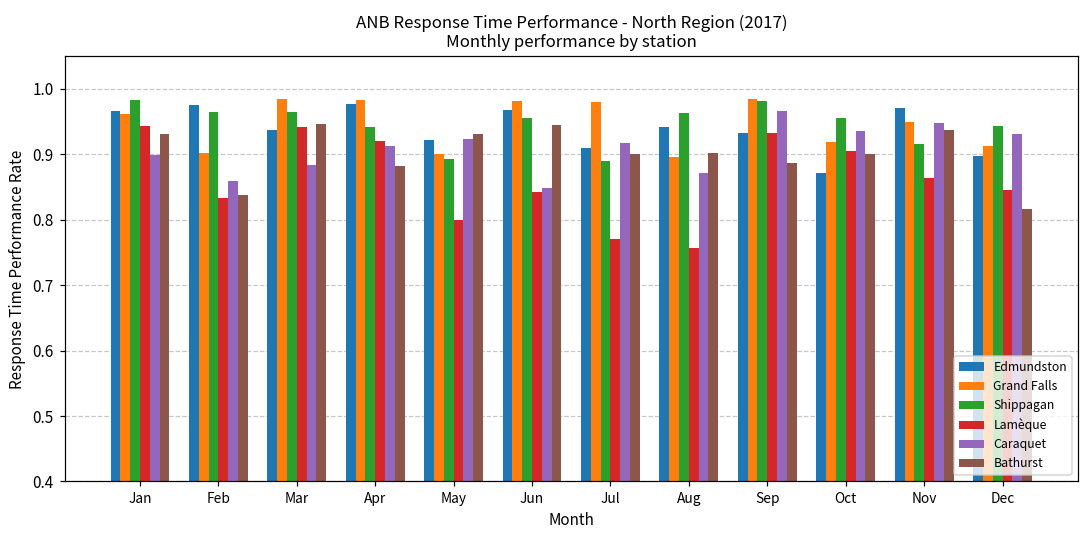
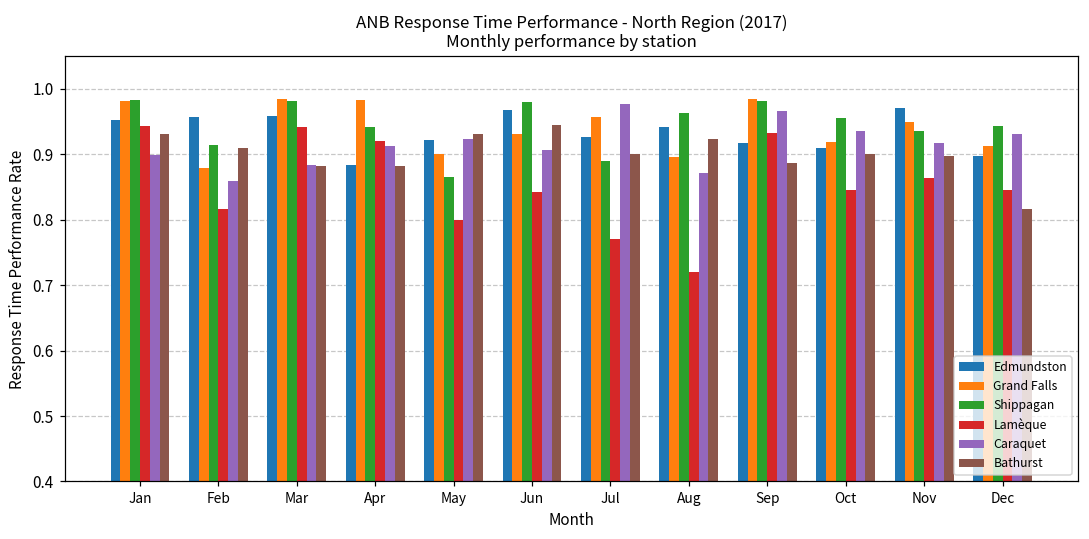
  {
    "Edmundston": {
-     "Jan": 0.97,
-     "Feb": 0.98,
-     "Mar": 0.94,
-     "Apr": 0.98,
+     "Jan": 0.95,
+     "Feb": 0.96,
+     "Mar": 0.96,
+     "Apr": 0.88,
      "May": 0.92,
      "Jun": 0.97,
-     "Jul": 0.91,
+     "Jul": 0.93,
      "Aug": 0.94,
-     "Sep": 0.93,
-     "Oct": 0.87,
+     "Sep": 0.92,
+     "Oct": 0.91,
      "Nov": 0.97,
      "Dec": 0.90
    },
    "Grand Falls": {
-     "Jan": 0.96,
-     "Feb": 0.90,
+     "Jan": 0.98,
+     "Feb": 0.88,
      "Mar": 0.98,
      "Apr": 0.98,
      "May": 0.90,
-     "Jun": 0.98,
-     "Jul": 0.98,
+     "Jun": 0.93,
+     "Jul": 0.96,
      "Aug": 0.90,
      "Sep": 0.98,
      "Oct": 0.92,
      "Nov": 0.95,
      "Dec": 0.91
    },
    "Shippagan": {
      "Jan": 0.98,
-     "Feb": 0.96,
-     "Mar": 0.97,
+     "Feb": 0.91,
+     "Mar": 0.98,
      "Apr": 0.94,
-     "May": 0.89,
-     "Jun": 0.96,
+     "May": 0.87,
+     "Jun": 0.98,
      "Jul": 0.89,
      "Aug": 0.96,
      "Sep": 0.98,
      "Oct": 0.96,
-     "Nov": 0.92,
+     "Nov": 0.94,
      "Dec": 0.94
    },
    "Lamèque": {
      "Jan": 0.94,
-     "Feb": 0.83,
+     "Feb": 0.82,
      "Mar": 0.94,
      "Apr": 0.92,
      "May": 0.80,
      "Jun": 0.84,
      "Jul": 0.77,
-     "Aug": 0.76,
+     "Aug": 0.72,
      "Sep": 0.93,
-     "Oct": 0.90,
+     "Oct": 0.85,
      "Nov": 0.86,
      "Dec": 0.85
    },
    "Caraquet": {
      "Jan": 0.90,
      "Feb": 0.86,
      "Mar": 0.88,
      "Apr": 0.91,
      "May": 0.92,
-     "Jun": 0.85,
-     "Jul": 0.92,
+     "Jun": 0.91,
+     "Jul": 0.98,
      "Aug": 0.87,
      "Sep": 0.97,
      "Oct": 0.94,
-     "Nov": 0.95,
+     "Nov": 0.92,
      "Dec": 0.93
    },
    "Bathurst": {
      "Jan": 0.93,
-     "Feb": 0.84,
-     "Mar": 0.95,
+     "Feb": 0.91,
+     "Mar": 0.88,
      "Apr": 0.88,
      "May": 0.93,
      "Jun": 0.94,
      "Jul": 0.90,
-     "Aug": 0.90,
+     "Aug": 0.92,
      "Sep": 0.89,
      "Oct": 0.90,
-     "Nov": 0.94,
+     "Nov": 0.90,
      "Dec": 0.82
    }
  }
